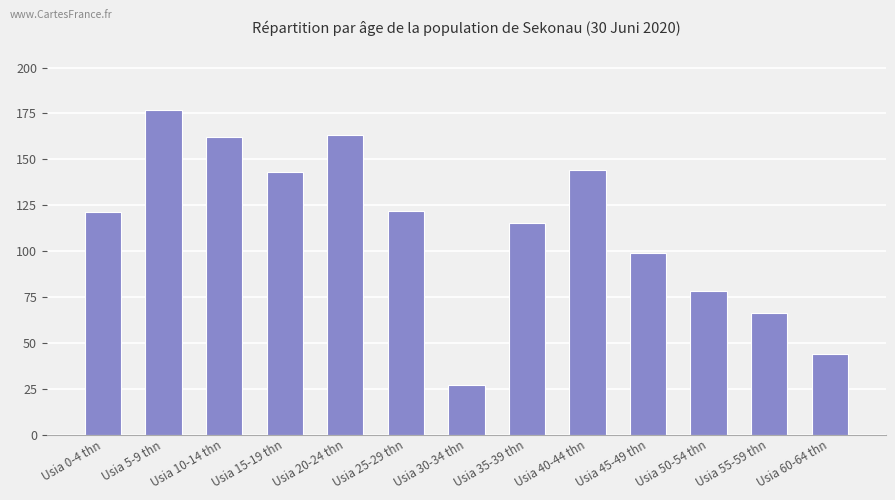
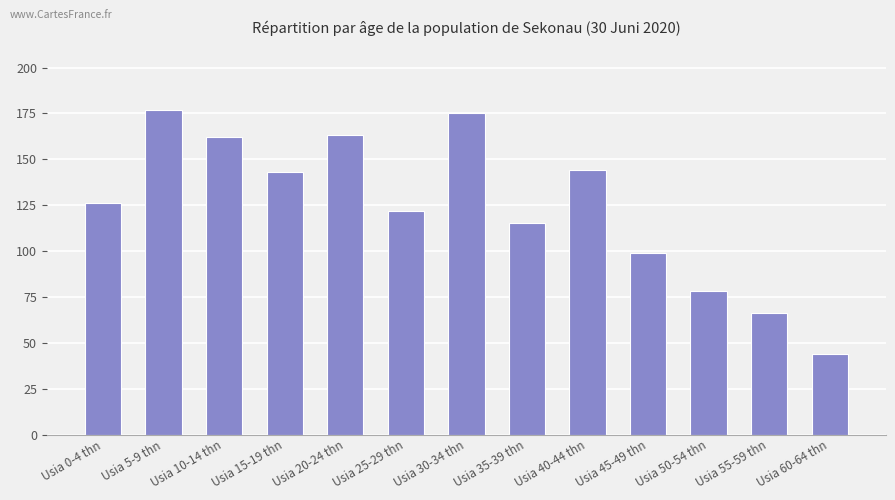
  {
-   "Usia 0-4 thn": 121,
+   "Usia 0-4 thn": 126,
    "Usia 5-9 thn": 177,
    "Usia 10-14 thn": 162,
    "Usia 15-19 thn": 143,
    "Usia 20-24 thn": 163,
    "Usia 25-29 thn": 122,
-   "Usia 30-34 thn": 27,
+   "Usia 30-34 thn": 175,
    "Usia 35-39 thn": 115,
    "Usia 40-44 thn": 144,
    "Usia 45-49 thn": 99,
    "Usia 50-54 thn": 78,
    "Usia 55-59 thn": 66,
    "Usia 60-64 thn": 44
  }
